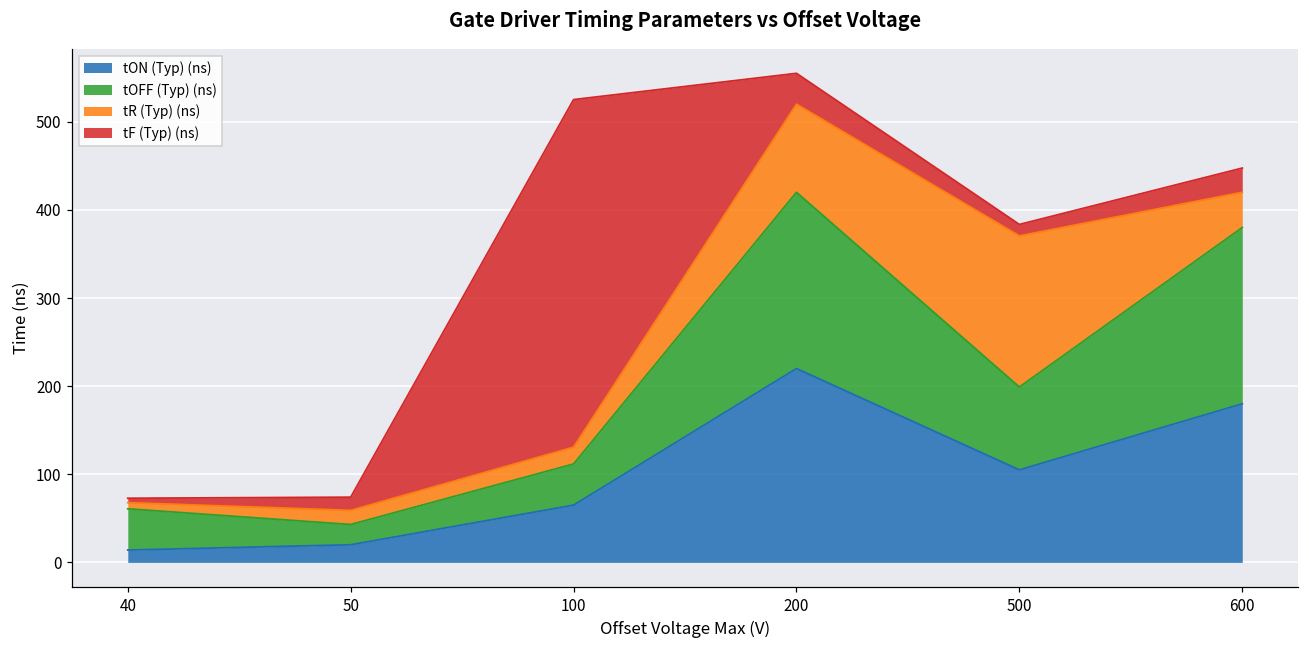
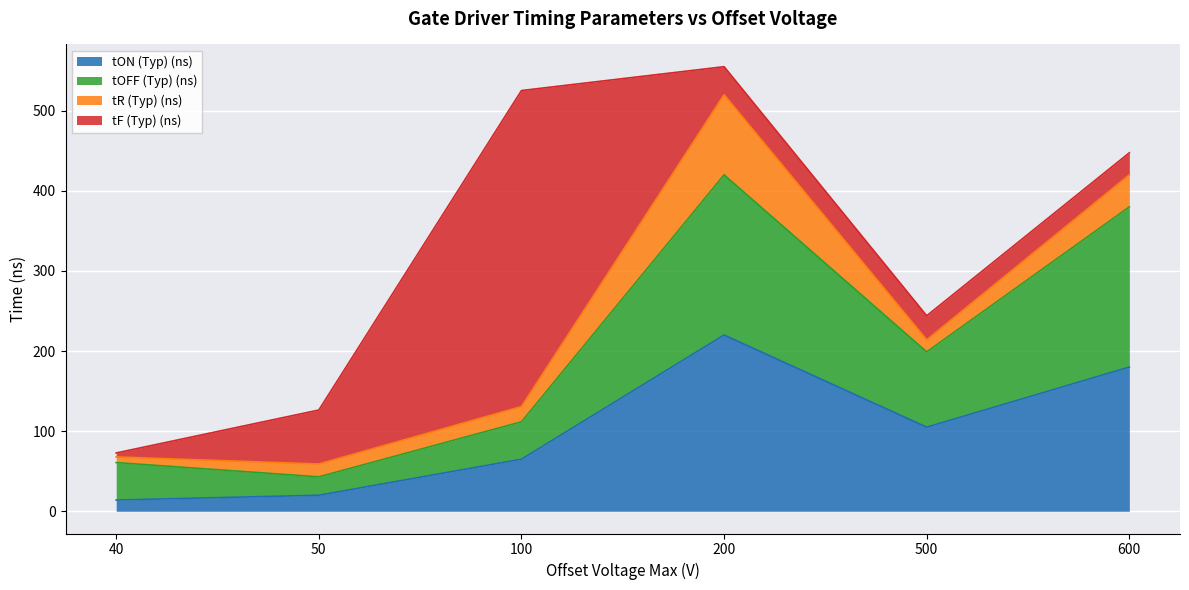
  {
    "tON (Typ) (ns)": {
      "40": 10,
      "50": 20,
      "100": 70,
      "200": 220,
      "500": 110,
      "600": 180
    },
    "tOFF (Typ) (ns)": {
      "40": 50,
      "50": 20,
      "100": 50,
      "200": 200,
      "500": 90,
      "600": 200
    },
    "tR (Typ) (ns)": {
      "40": 10,
      "50": 20,
      "100": 20,
      "200": 100,
-     "500": 170,
+     "500": 20,
      "600": 40
    },
    "tF (Typ) (ns)": {
      "40": 10,
-     "50": 20,
+     "50": 70,
      "100": 390,
      "200": 40,
-     "500": 10,
+     "500": 30,
      "600": 30
    }
  }
